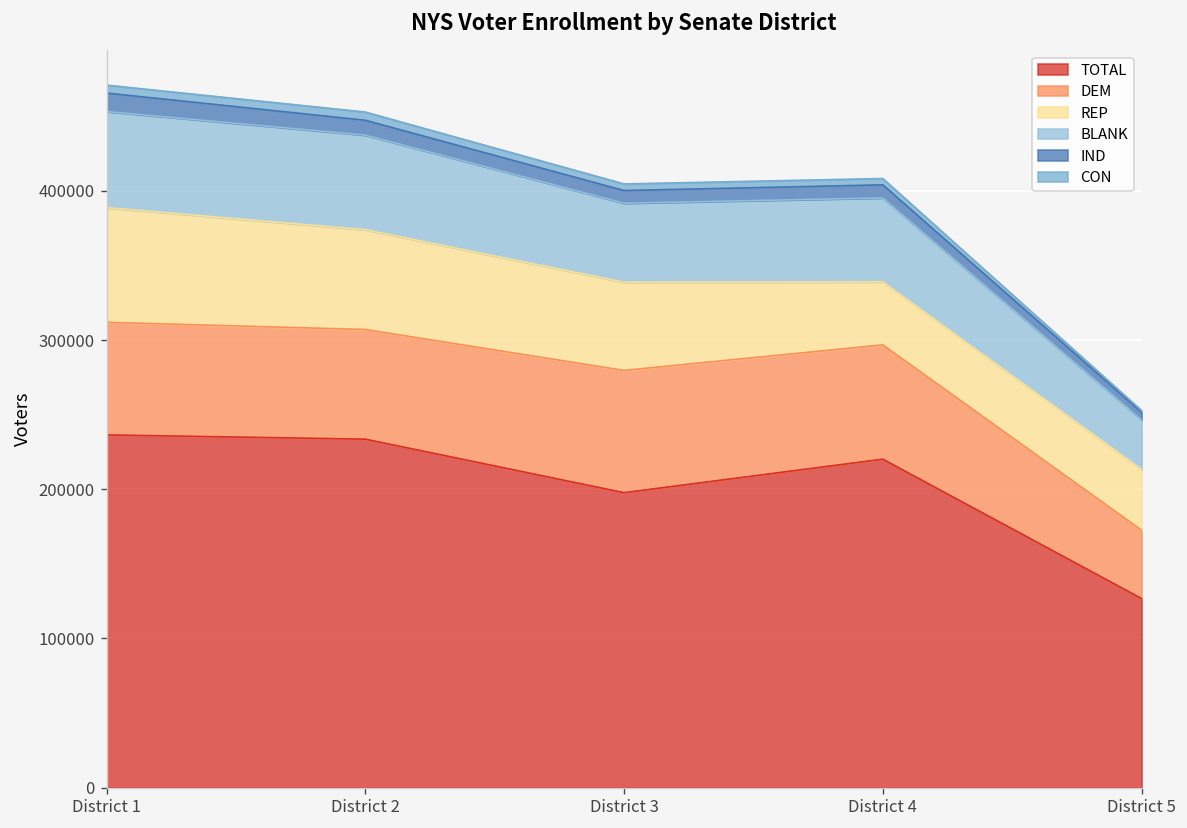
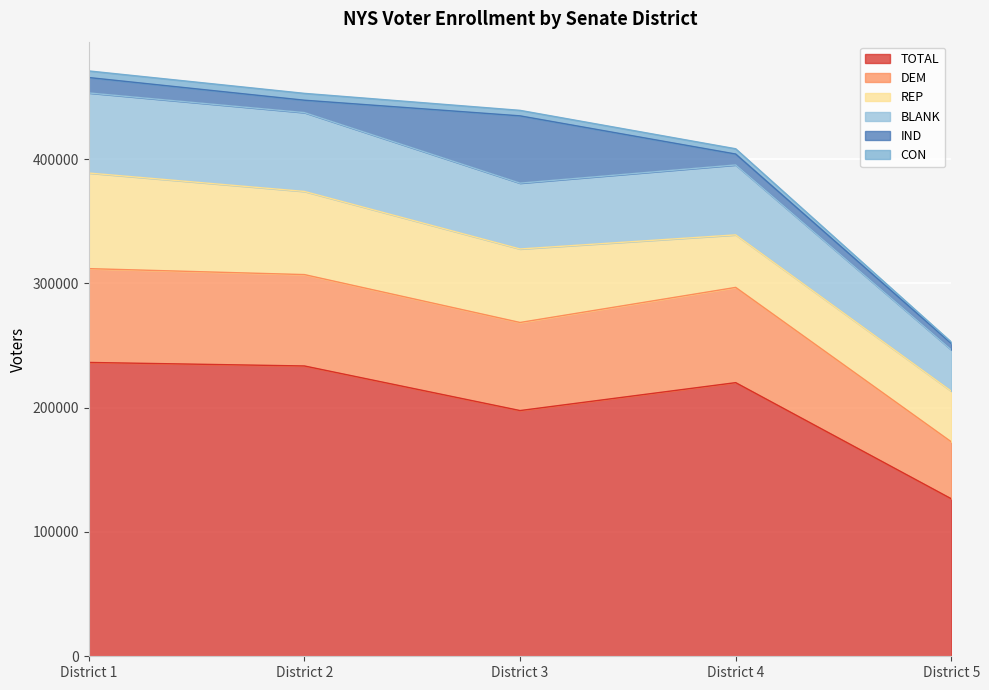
  {
    "TOTAL": {
      "District 1": 236000,
      "District 2": 234000,
      "District 3": 198000,
      "District 4": 220000,
      "District 5": 127000
    },
    "DEM": {
      "District 1": 75000,
      "District 2": 74000,
-     "District 3": 82000,
+     "District 3": 71000,
      "District 4": 77000,
      "District 5": 46000
    },
    "REP": {
      "District 1": 77000,
      "District 2": 67000,
      "District 3": 59000,
      "District 4": 42000,
      "District 5": 41000
    },
    "IND": {
      "District 1": 12000,
      "District 2": 10000,
-     "District 3": 9000,
+     "District 3": 54000,
      "District 4": 9000
    }
  }
